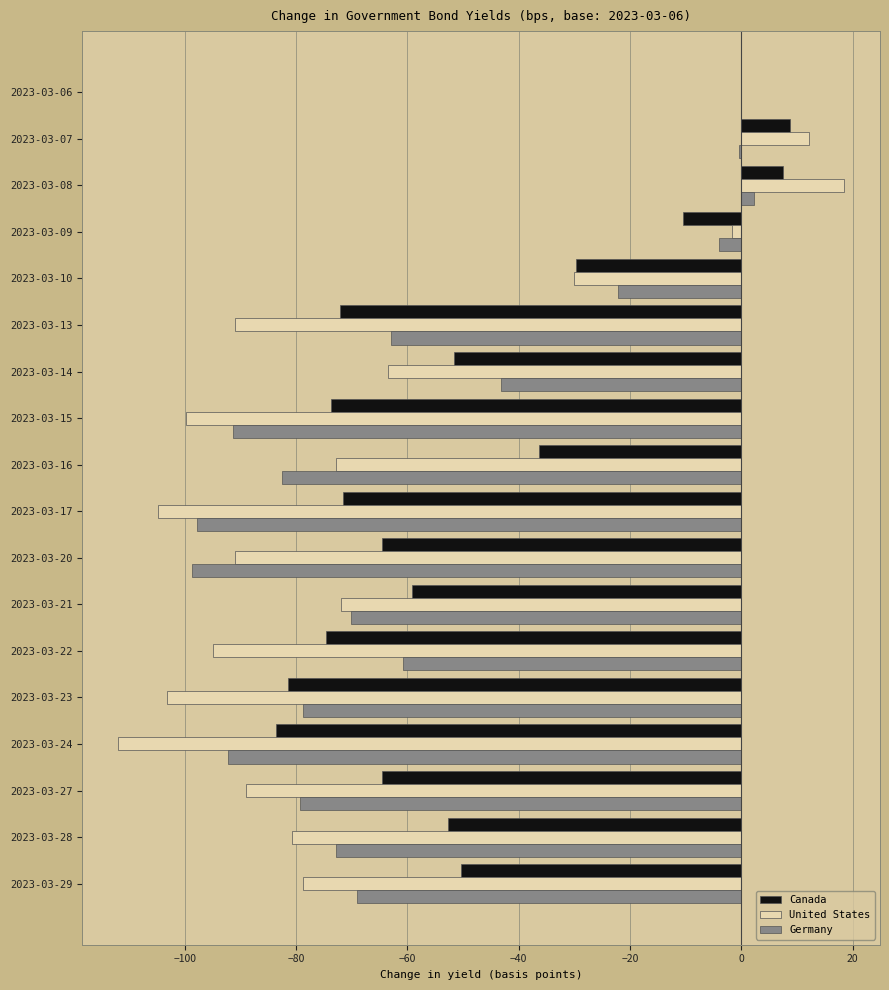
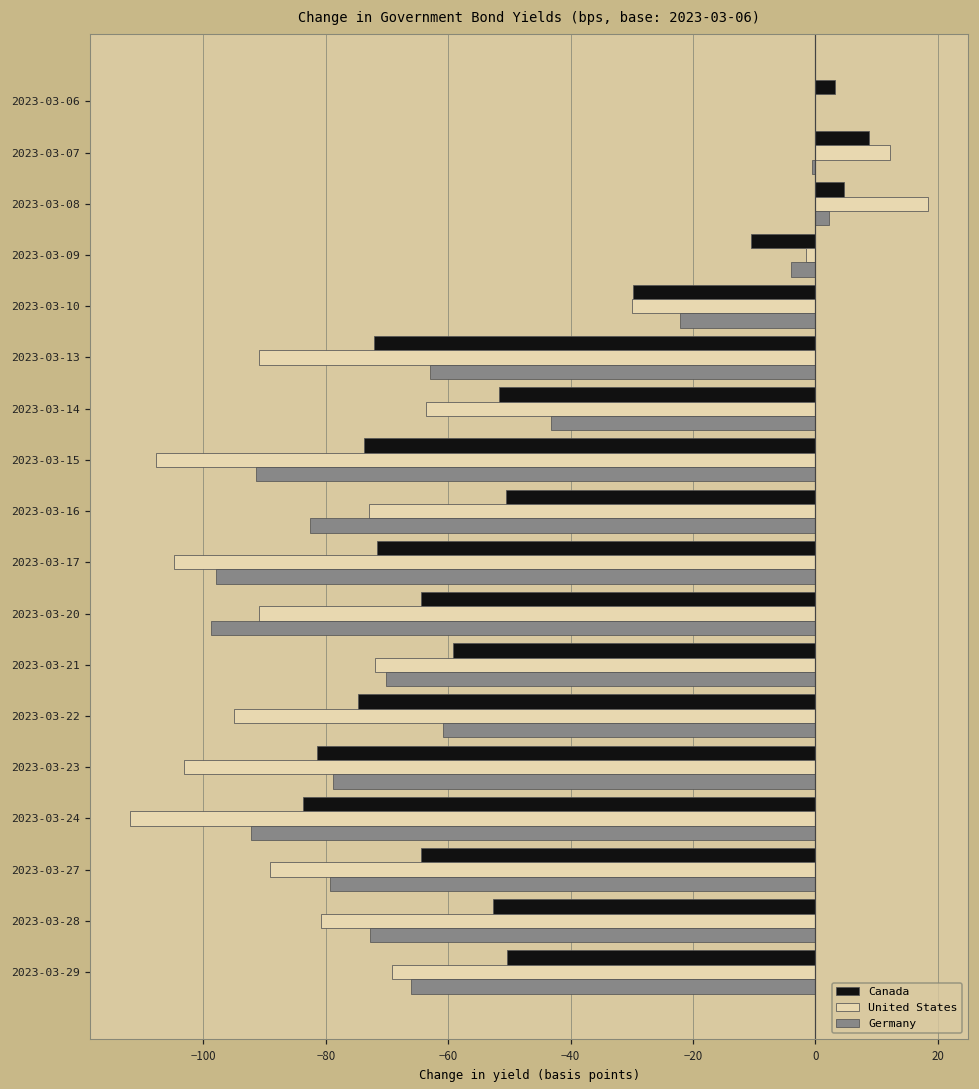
  {
    "Canada": {
-     "2023-03-06": 0,
+     "2023-03-06": 3,
      "2023-03-07": 9,
-     "2023-03-08": 7,
+     "2023-03-08": 5,
      "2023-03-09": -11,
      "2023-03-10": -30,
      "2023-03-13": -72,
      "2023-03-14": -52,
      "2023-03-15": -74,
-     "2023-03-16": -36,
+     "2023-03-16": -51,
      "2023-03-17": -72,
      "2023-03-20": -65,
      "2023-03-21": -59,
      "2023-03-22": -75,
      "2023-03-23": -82,
      "2023-03-24": -84,
      "2023-03-27": -65,
      "2023-03-28": -53,
      "2023-03-29": -50
    },
    "United States": {
      "2023-03-06": 0,
      "2023-03-07": 12,
      "2023-03-08": 18,
      "2023-03-09": -2,
      "2023-03-10": -30,
      "2023-03-13": -91,
      "2023-03-14": -64,
-     "2023-03-15": -100,
+     "2023-03-15": -108,
      "2023-03-16": -73,
      "2023-03-17": -105,
      "2023-03-20": -91,
      "2023-03-21": -72,
      "2023-03-22": -95,
      "2023-03-23": -103,
      "2023-03-24": -112,
      "2023-03-27": -89,
      "2023-03-28": -81,
-     "2023-03-29": -79
+     "2023-03-29": -69
    },
    "Germany": {
      "2023-03-06": 0,
      "2023-03-07": -1,
      "2023-03-08": 2,
      "2023-03-09": -4,
      "2023-03-10": -22,
      "2023-03-13": -63,
      "2023-03-14": -43,
      "2023-03-15": -91,
      "2023-03-16": -83,
      "2023-03-17": -98,
      "2023-03-20": -99,
      "2023-03-21": -70,
      "2023-03-22": -61,
      "2023-03-23": -79,
      "2023-03-24": -92,
      "2023-03-27": -79,
      "2023-03-28": -73,
-     "2023-03-29": -69
+     "2023-03-29": -66
    }
  }
